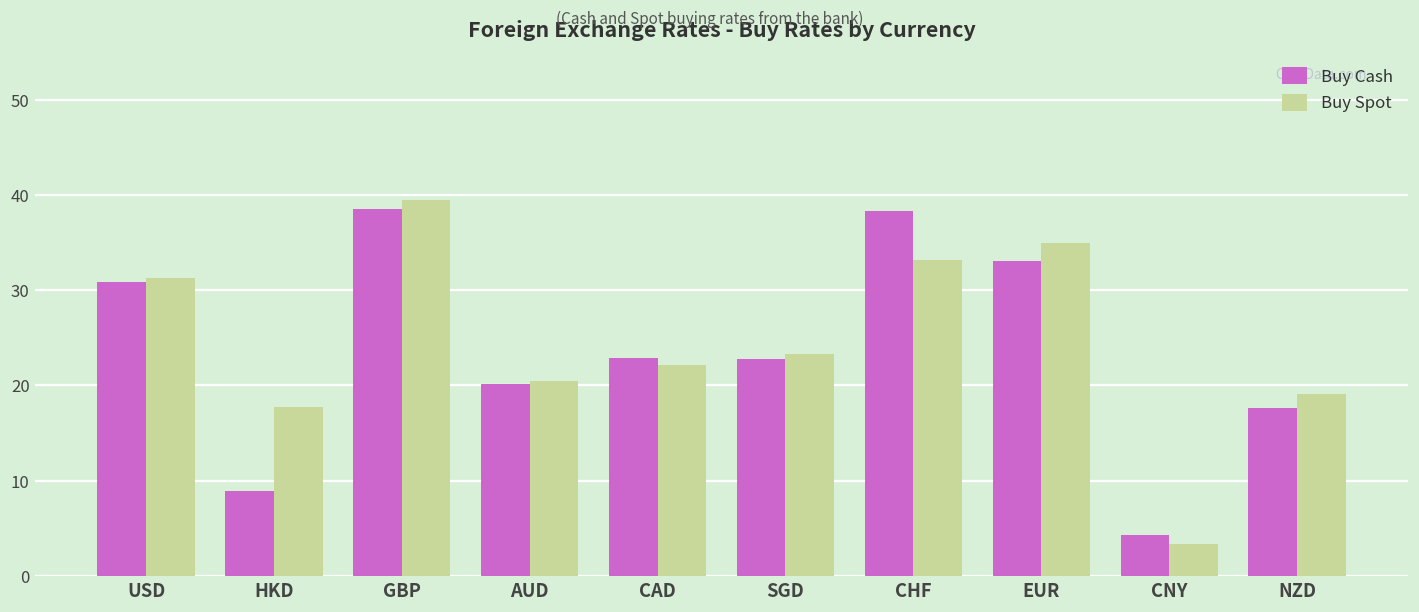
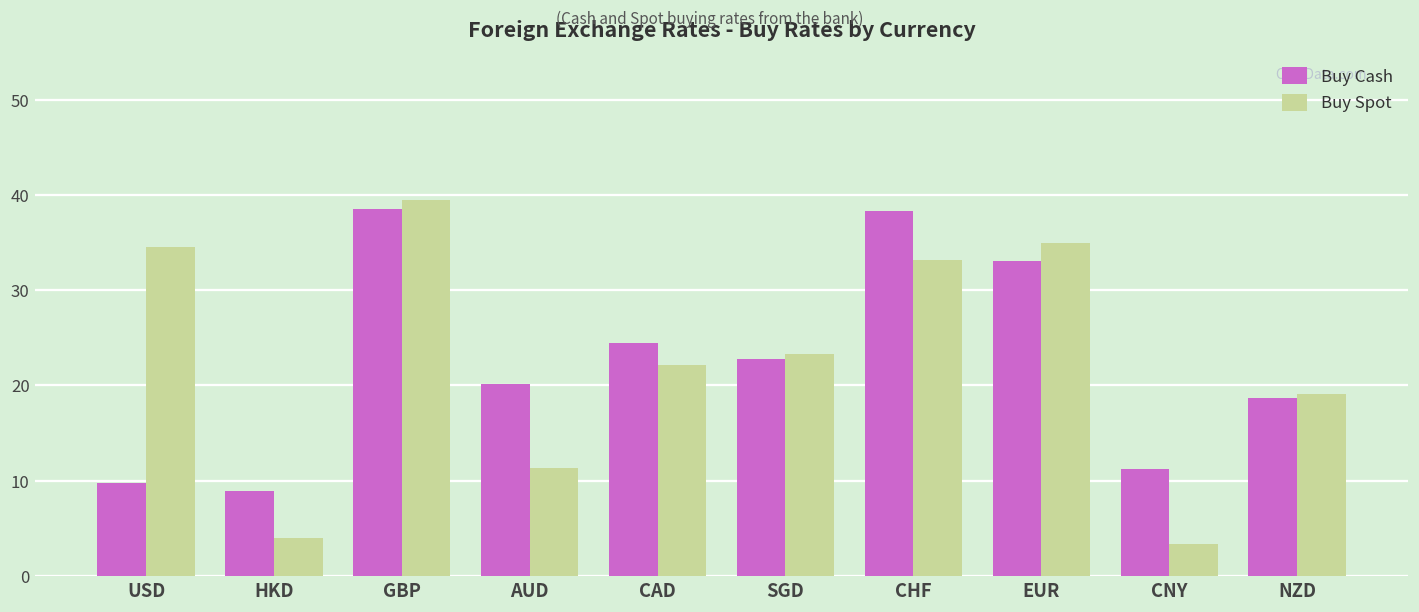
  {
    "Buy Cash": {
-     "USD": 31,
+     "USD": 10,
      "HKD": 9,
      "GBP": 38,
      "AUD": 20,
-     "CAD": 23,
+     "CAD": 24,
      "SGD": 23,
      "CHF": 38,
      "EUR": 33,
-     "CNY": 4,
-     "NZD": 18
+     "CNY": 11,
+     "NZD": 19
    },
    "Buy Spot": {
-     "USD": 31,
-     "HKD": 18,
+     "USD": 35,
+     "HKD": 4,
      "GBP": 39,
-     "AUD": 20,
+     "AUD": 11,
      "CAD": 22,
      "SGD": 23,
      "CHF": 33,
      "EUR": 35,
      "CNY": 3,
      "NZD": 19
    }
  }
